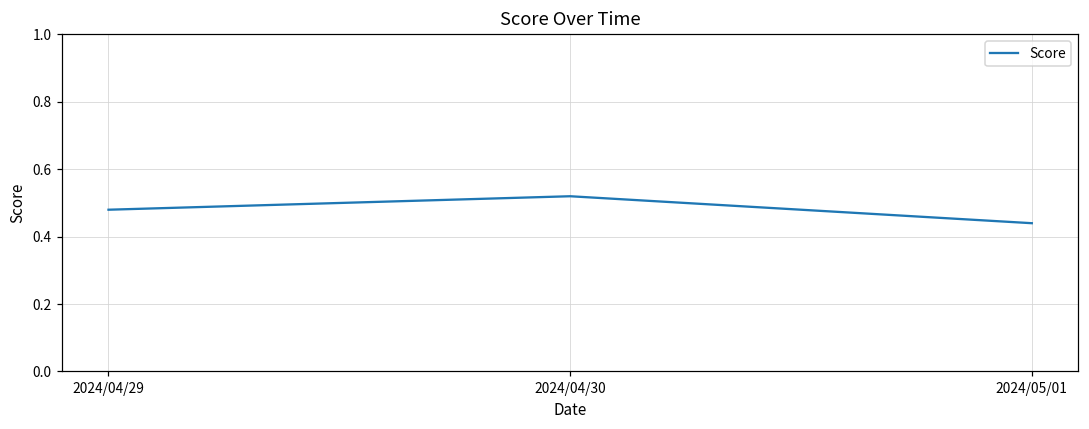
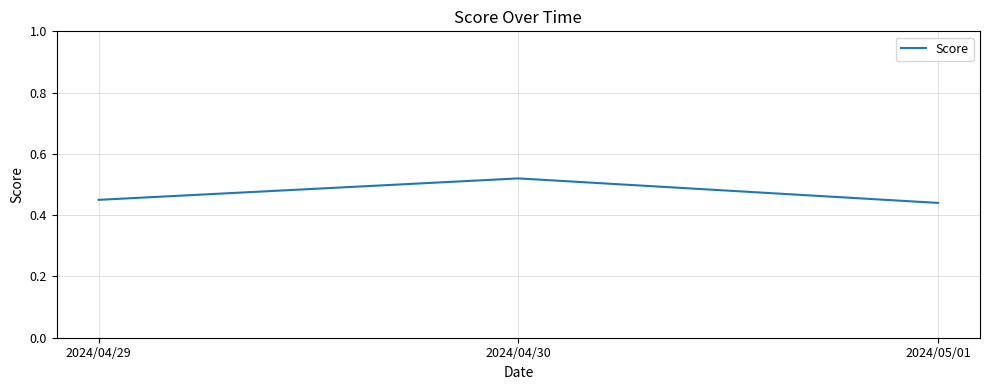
  {
-   "2024/04/29": 0.48,
+   "2024/04/29": 0.45,
    "2024/04/30": 0.52,
    "2024/05/01": 0.44
  }
